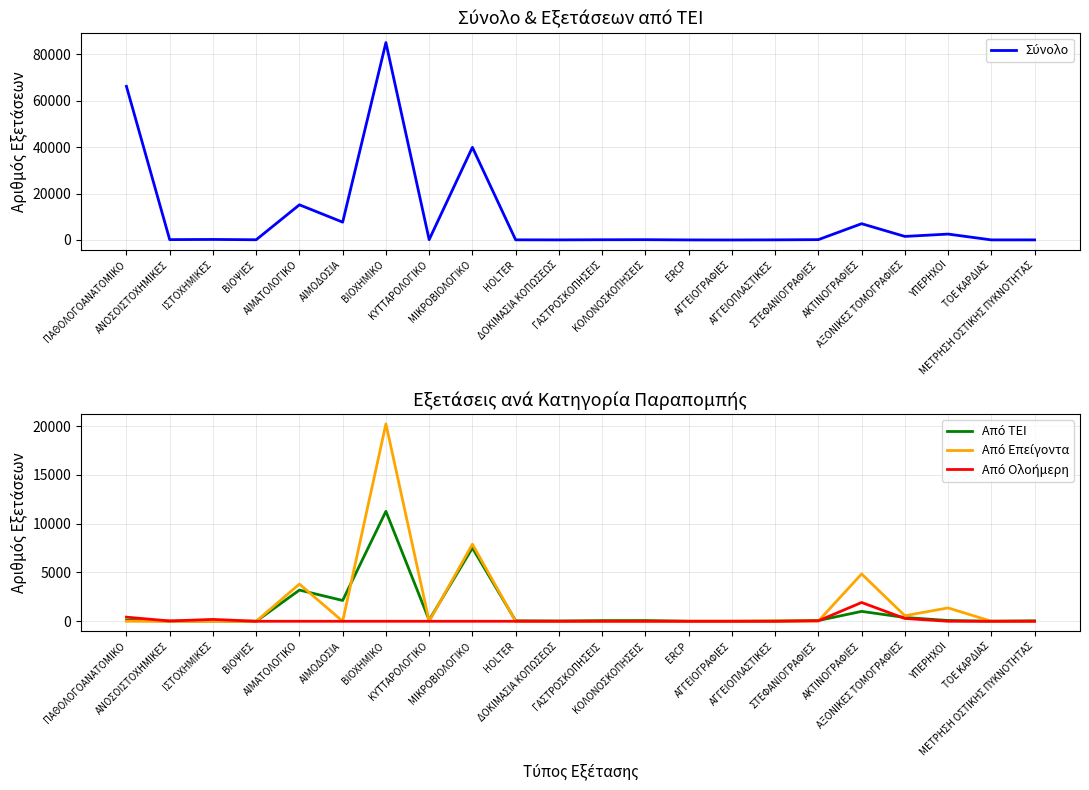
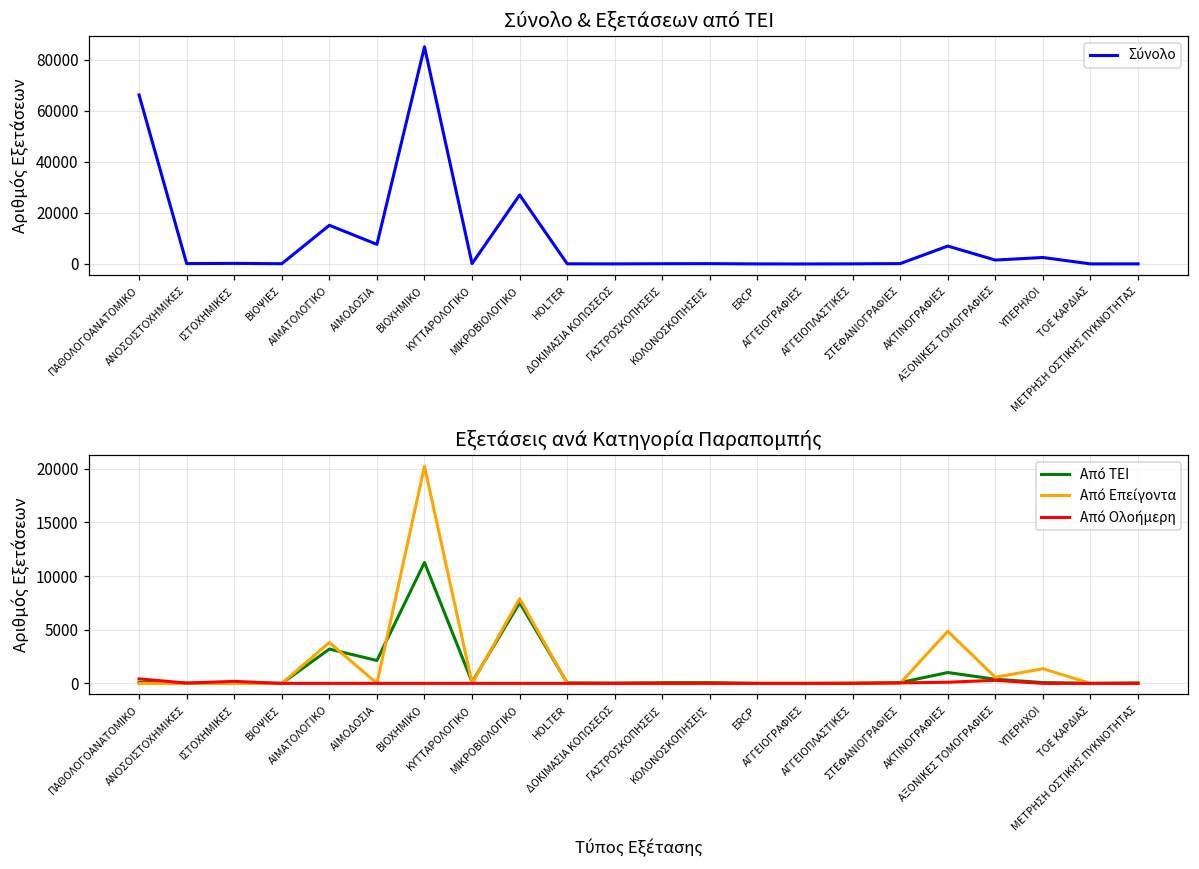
  {
    "Σύνολο & Εξετάσεων από ΤΕΙ": {
      "ΠΑΘΟΛΟΓΟΑΝΑΤΟΜΙΚΟ": 66000,
      "ΑΝΟΣΟΙΣΤΟΧΗΜΙΚΕΣ": 0,
      "ΙΣΤΟΧΗΜΙΚΕΣ": 0,
      "ΒΙΟΨΙΕΣ": 0,
      "ΑΙΜΑΤΟΛΟΓΙΚΟ": 15000,
      "ΑΙΜΟΔΟΣΙΑ": 8000,
      "ΒΙΟΧΗΜΙΚΟ": 85000,
      "ΚΥΤΤΑΡΟΛΟΓΙΚΟ": 0,
-     "ΜΙΚΡΟΒΙΟΛΟΓΙΚΟ": 40000,
+     "ΜΙΚΡΟΒΙΟΛΟΓΙΚΟ": 27000,
      "HOLTER": 0,
      "ΔΟΚΙΜΑΣΙΑ ΚΟΠΩΣΕΩΣ": 0,
      "ΓΑΣΤΡΟΣΚΟΠΗΣΕΙΣ": 0,
      "ΚΟΛΟΝΟΣΚΟΠΗΣΕΙΣ": 0,
      "ERCP": 0,
      "ΑΓΓΕΙΟΓΡΑΦΙΕΣ": 0,
      "ΑΓΓΕΙΟΠΛΑΣΤΙΚΕΣ": 0,
      "ΣΤΕΦΑΝΙΟΓΡΑΦΙΕΣ": 0,
      "ΑΚΤΙΝΟΓΡΑΦΙΕΣ": 7000,
      "ΑΞΟΝΙΚΕΣ ΤΟΜΟΓΡΑΦΙΕΣ": 2000,
      "ΥΠΕΡΗΧΟΙ": 3000,
      "TOE ΚΑΡΔΙΑΣ": 0,
      "ΜΕΤΡΗΣΗ ΟΣΤΙΚΗΣ ΠΥΚΝΟΤΗΤΑΣ": 0
    },
    "Εξετάσεις ανά Κατηγορία Παραπομπής": {
      "Από ΤΕΙ": {
        "ΑΙΜΑΤΟΛΟΓΙΚΟ": 3000,
        "ΑΙΜΟΔΟΣΙΑ": 2000,
        "ΒΙΟΧΗΜΙΚΟ": 11000,
        "ΜΙΚΡΟΒΙΟΛΟΓΙΚΟ": 8000,
        "ΑΚΤΙΝΟΓΡΑΦΙΕΣ": 1000
      },
      "Από Επείγοντα": {
        "ΑΙΜΑΤΟΛΟΓΙΚΟ": 4000,
        "ΒΙΟΧΗΜΙΚΟ": 20000,
        "ΜΙΚΡΟΒΙΟΛΟΓΙΚΟ": 8000,
        "ΑΚΤΙΝΟΓΡΑΦΙΕΣ": 5000,
        "ΥΠΕΡΗΧΟΙ": 1000
      },
      "Από Ολοήμερη": {
        "ΠΑΘΟΛΟΓΟΑΝΑΤΟΜΙΚΟ": 0,
        "ΑΙΜΑΤΟΛΟΓΙΚΟ": 0,
        "ΒΙΟΧΗΜΙΚΟ": 0,
        "ΜΙΚΡΟΒΙΟΛΟΓΙΚΟ": 0,
-       "ΑΚΤΙΝΟΓΡΑΦΙΕΣ": 2000
+       "ΑΚΤΙΝΟΓΡΑΦΙΕΣ": 0
      }
    }
  }
